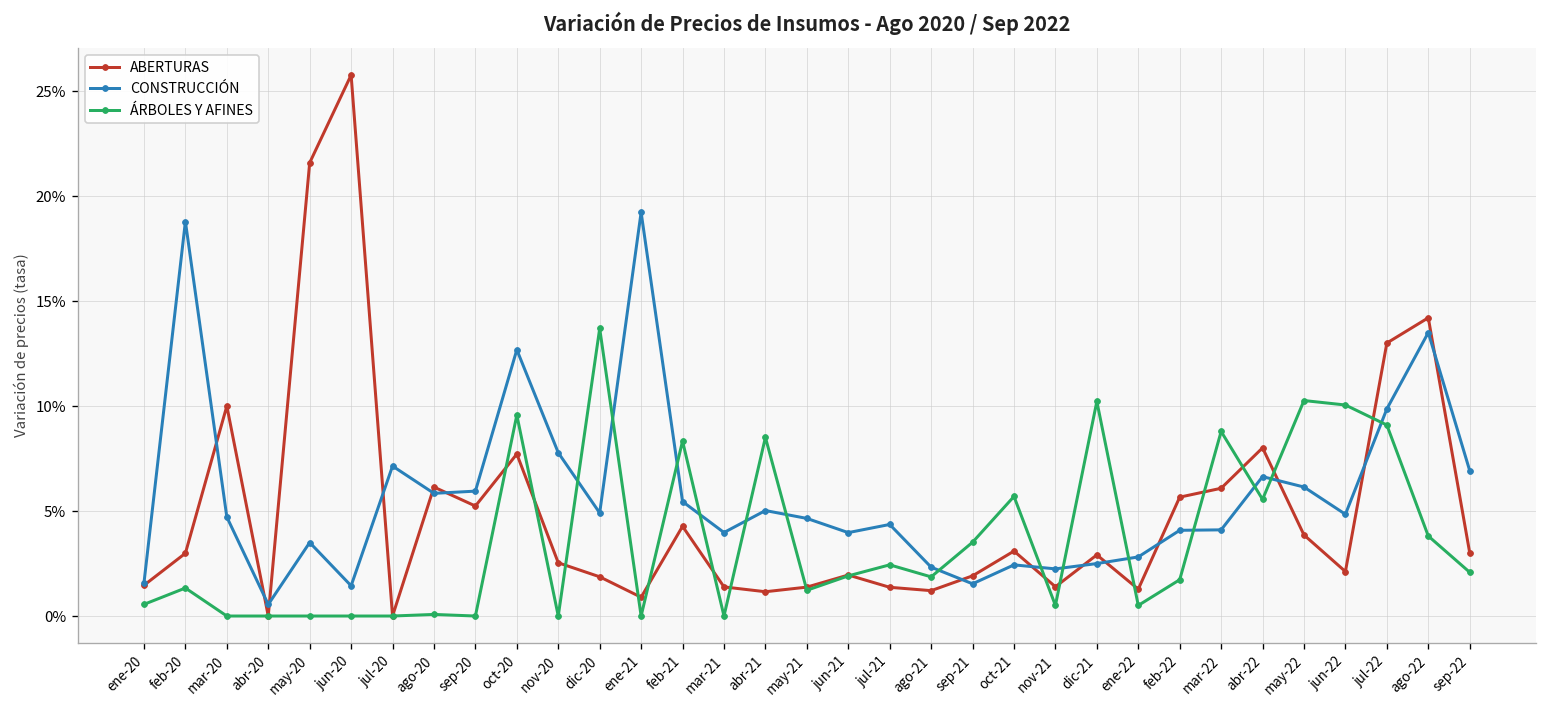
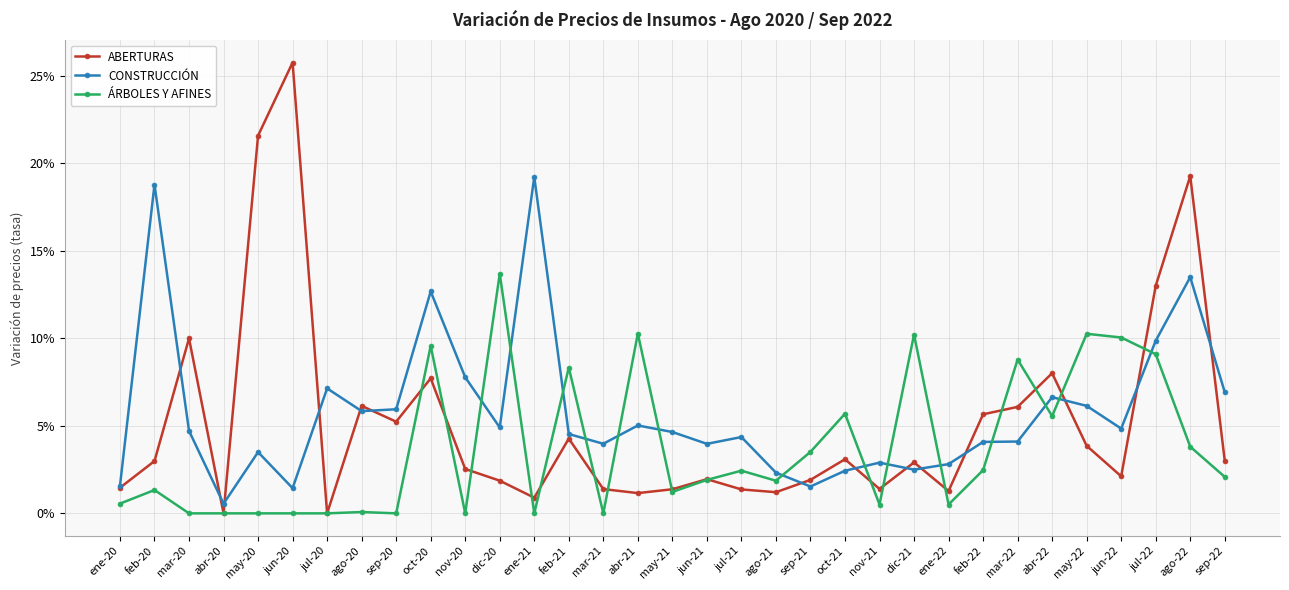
  {
    "ABERTURAS": {
      "feb-20": "3.0%",
      "mar-20": "10.0%",
      "may-20": "21.6%",
      "jun-20": "25.8%",
      "ago-20": "6.1%",
      "sep-20": "5.2%",
      "oct-20": "7.7%",
      "nov-20": "2.5%",
      "dic-20": "1.9%",
      "ene-21": "0.9%",
      "feb-21": "4.3%",
      "mar-21": "1.4%",
      "abr-21": "1.2%",
      "may-21": "1.4%",
      "jul-21": "1.4%",
      "ago-21": "1.2%",
      "sep-21": "1.9%",
      "oct-21": "3.1%",
      "nov-21": "1.4%",
      "dic-21": "2.9%",
      "ene-22": "1.3%",
      "feb-22": "5.7%",
      "mar-22": "6.1%",
      "abr-22": "8.0%",
      "may-22": "3.9%",
      "jun-22": "2.1%",
      "jul-22": "13.0%",
-     "ago-22": "14.2%",
+     "ago-22": "19.3%",
      "sep-22": "3.0%"
    },
    "CONSTRUCCIÓN": {
      "feb-20": "18.8%",
      "mar-20": "4.7%",
      "abr-20": "0.6%",
      "may-20": "3.5%",
      "jun-20": "1.4%",
      "jul-20": "7.1%",
      "ago-20": "5.8%",
      "sep-20": "5.9%",
      "oct-20": "12.7%",
      "nov-20": "7.8%",
      "dic-20": "4.9%",
      "ene-21": "19.2%",
-     "feb-21": "5.5%",
+     "feb-21": "4.5%",
      "mar-21": "4.0%",
      "abr-21": "5.0%",
      "may-21": "4.6%",
      "jun-21": "4.0%",
      "jul-21": "4.4%",
      "ago-21": "2.3%",
      "sep-21": "1.5%",
      "oct-21": "2.4%",
-     "nov-21": "2.2%",
+     "nov-21": "2.9%",
      "dic-21": "2.5%",
      "ene-22": "2.8%",
      "feb-22": "4.1%",
      "mar-22": "4.1%",
      "abr-22": "6.6%",
      "may-22": "6.1%",
      "jun-22": "4.8%",
      "jul-22": "9.9%",
      "ago-22": "13.5%",
      "sep-22": "6.9%"
    },
    "ÁRBOLES Y AFINES": {
      "ene-20": "0.6%",
      "feb-20": "1.3%",
      "mar-20": "0.0%",
      "may-20": "0.0%",
      "jun-20": "0.0%",
      "ago-20": "0.1%",
      "sep-20": "0.0%",
      "oct-20": "9.6%",
      "nov-20": "0.0%",
      "dic-20": "13.7%",
      "ene-21": "0.0%",
      "feb-21": "8.3%",
      "mar-21": "0.0%",
-     "abr-21": "8.5%",
+     "abr-21": "10.3%",
      "may-21": "1.2%",
      "jul-21": "2.4%",
      "ago-21": "1.9%",
      "sep-21": "3.5%",
      "oct-21": "5.7%",
      "nov-21": "0.5%",
      "dic-21": "10.2%",
      "ene-22": "0.5%",
-     "feb-22": "1.7%",
+     "feb-22": "2.5%",
      "mar-22": "8.8%",
      "abr-22": "5.6%",
      "may-22": "10.3%",
      "jun-22": "10.0%",
      "jul-22": "9.1%",
      "ago-22": "3.8%",
      "sep-22": "2.1%"
    }
  }
